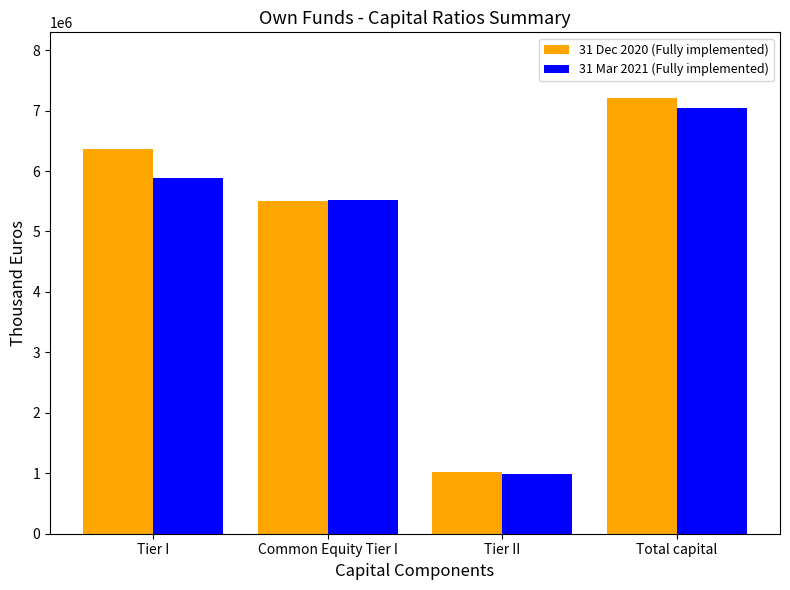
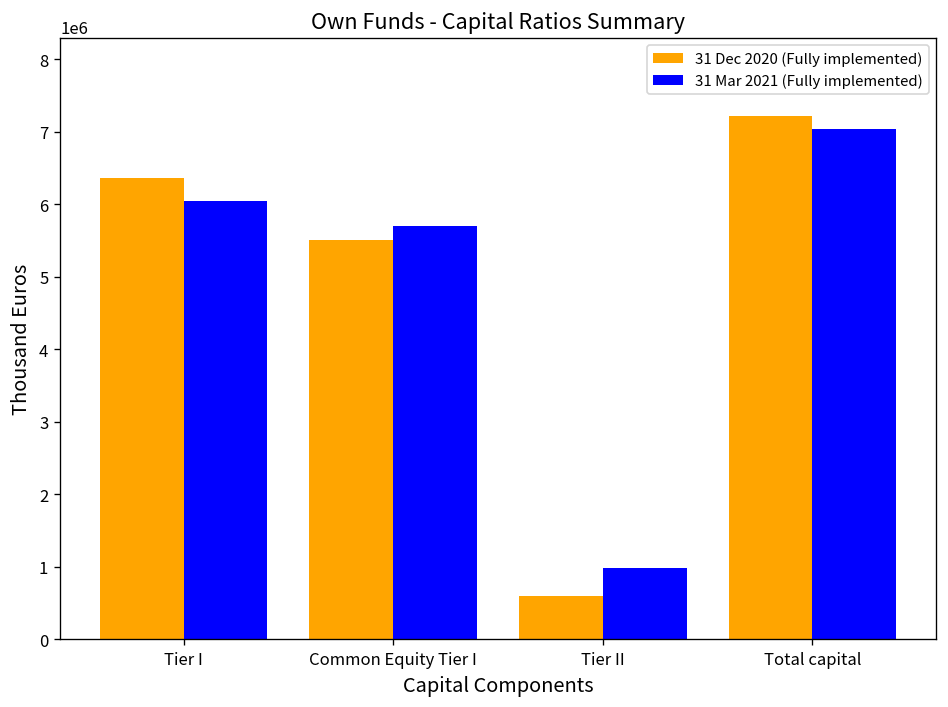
  {
    "31 Dec 2020 (Fully implemented)": {
      "Tier I": 6400000,
      "Common Equity Tier I": 5500000,
-     "Tier II": 1000000,
+     "Tier II": 600000,
      "Total capital": 7200000
    },
    "31 Mar 2021 (Fully implemented)": {
-     "Tier I": 5900000,
-     "Common Equity Tier I": 5500000,
+     "Tier I": 6000000,
+     "Common Equity Tier I": 5700000,
      "Tier II": 1000000,
      "Total capital": 7000000
    }
  }
